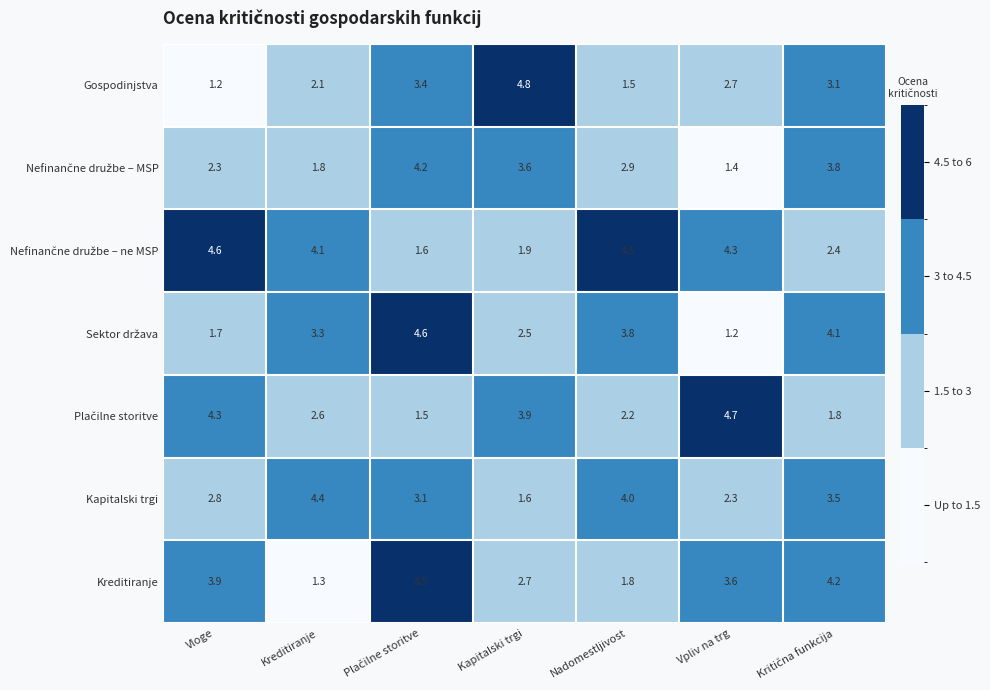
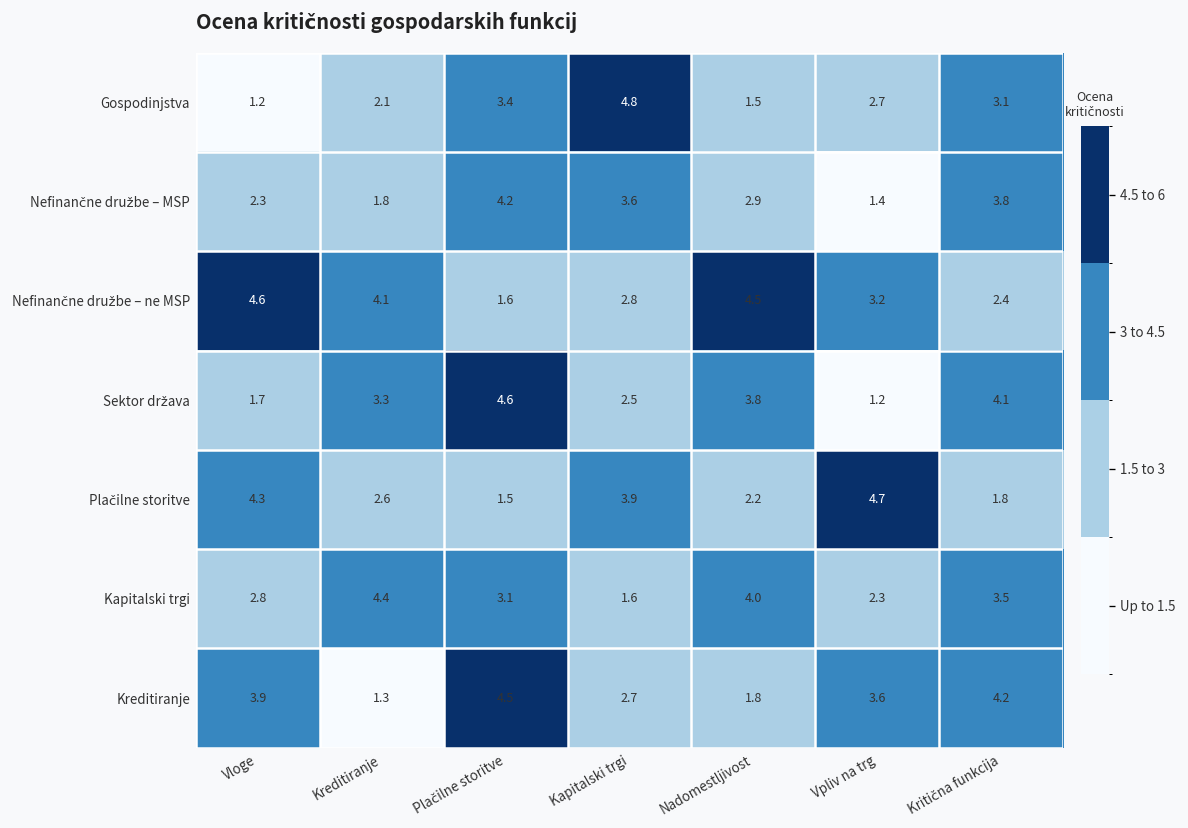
  {
    "Gospodinjstva": {
      "Vloge": 1.2,
      "Kreditiranje": 2.1,
      "Plačilne storitve": 3.4,
      "Kapitalski trgi": 4.8,
      "Nadomestljivost": 1.5,
      "Vpliv na trg": 2.7,
      "Kritična funkcija": 3.1
    },
    "Nefinančne družbe – MSP": {
      "Vloge": 2.3,
      "Kreditiranje": 1.8,
      "Plačilne storitve": 4.2,
      "Kapitalski trgi": 3.6,
      "Nadomestljivost": 2.9,
      "Vpliv na trg": 1.4,
      "Kritična funkcija": 3.8
    },
    "Nefinančne družbe – ne MSP": {
      "Vloge": 4.6,
      "Kreditiranje": 4.1,
      "Plačilne storitve": 1.6,
-     "Kapitalski trgi": 1.9,
+     "Kapitalski trgi": 2.8,
      "Nadomestljivost": 4.5,
-     "Vpliv na trg": 4.3,
+     "Vpliv na trg": 3.2,
      "Kritična funkcija": 2.4
    },
    "Sektor država": {
      "Vloge": 1.7,
      "Kreditiranje": 3.3,
      "Plačilne storitve": 4.6,
      "Kapitalski trgi": 2.5,
      "Nadomestljivost": 3.8,
      "Vpliv na trg": 1.2,
      "Kritična funkcija": 4.1
    },
    "Plačilne storitve": {
      "Vloge": 4.3,
      "Kreditiranje": 2.6,
      "Plačilne storitve": 1.5,
      "Kapitalski trgi": 3.9,
      "Nadomestljivost": 2.2,
      "Vpliv na trg": 4.7,
      "Kritična funkcija": 1.8
    },
    "Kapitalski trgi": {
      "Vloge": 2.8,
      "Kreditiranje": 4.4,
      "Plačilne storitve": 3.1,
      "Kapitalski trgi": 1.6,
      "Nadomestljivost": 4.0,
      "Vpliv na trg": 2.3,
      "Kritična funkcija": 3.5
    },
    "Kreditiranje": {
      "Vloge": 3.9,
      "Kreditiranje": 1.3,
      "Plačilne storitve": 4.5,
      "Kapitalski trgi": 2.7,
      "Nadomestljivost": 1.8,
      "Vpliv na trg": 3.6,
      "Kritična funkcija": 4.2
    }
  }
